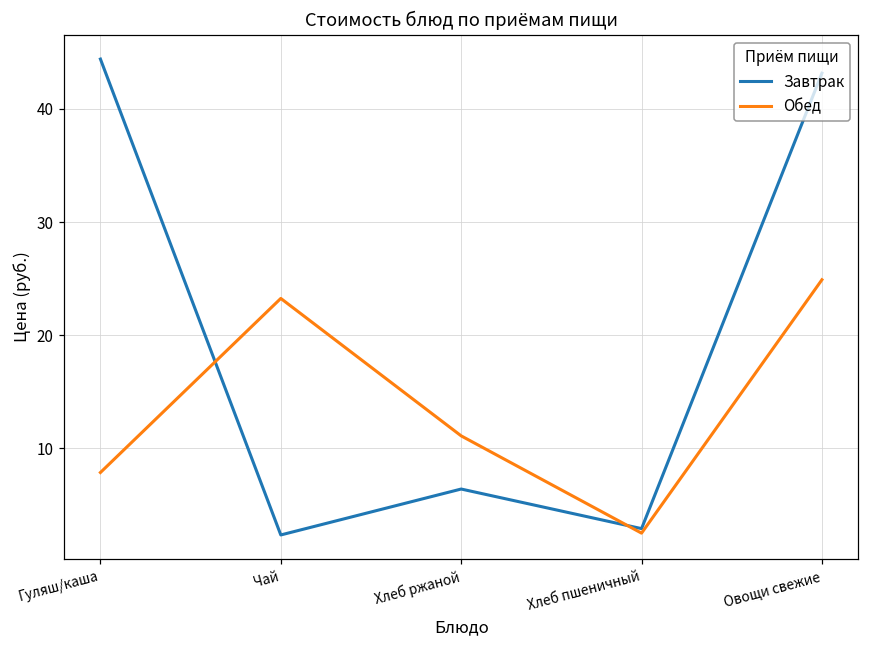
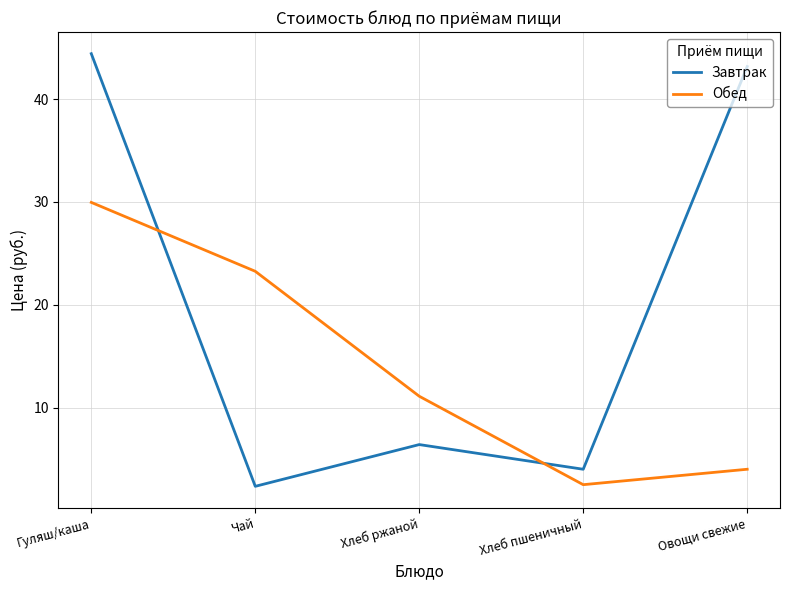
  {
    "Завтрак": {
      "Гуляш/каша": 44.4,
      "Чай": 2.3,
      "Хлеб ржаной": 6.4,
-     "Хлеб пшеничный": 2.9
+     "Хлеб пшеничный": 4.0
    },
    "Обед": {
-     "Гуляш/каша": 7.9,
+     "Гуляш/каша": 30.0,
      "Чай": 23.3,
      "Хлеб ржаной": 11.1,
      "Хлеб пшеничный": 2.5,
-     "Овощи свежие": 24.9
+     "Овощи свежие": 4.0
    }
  }
